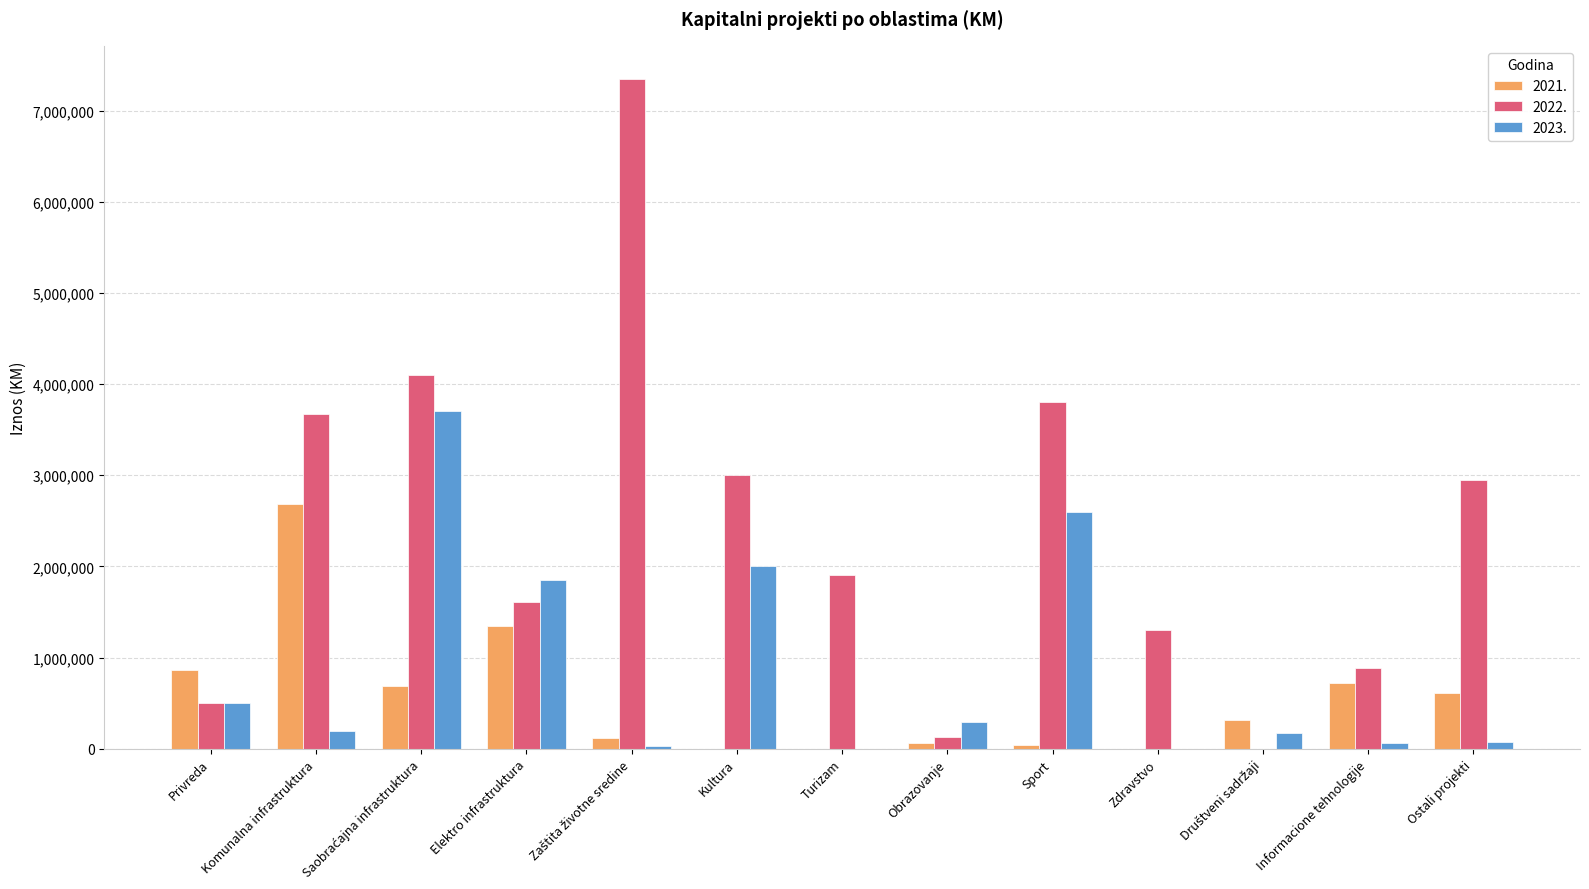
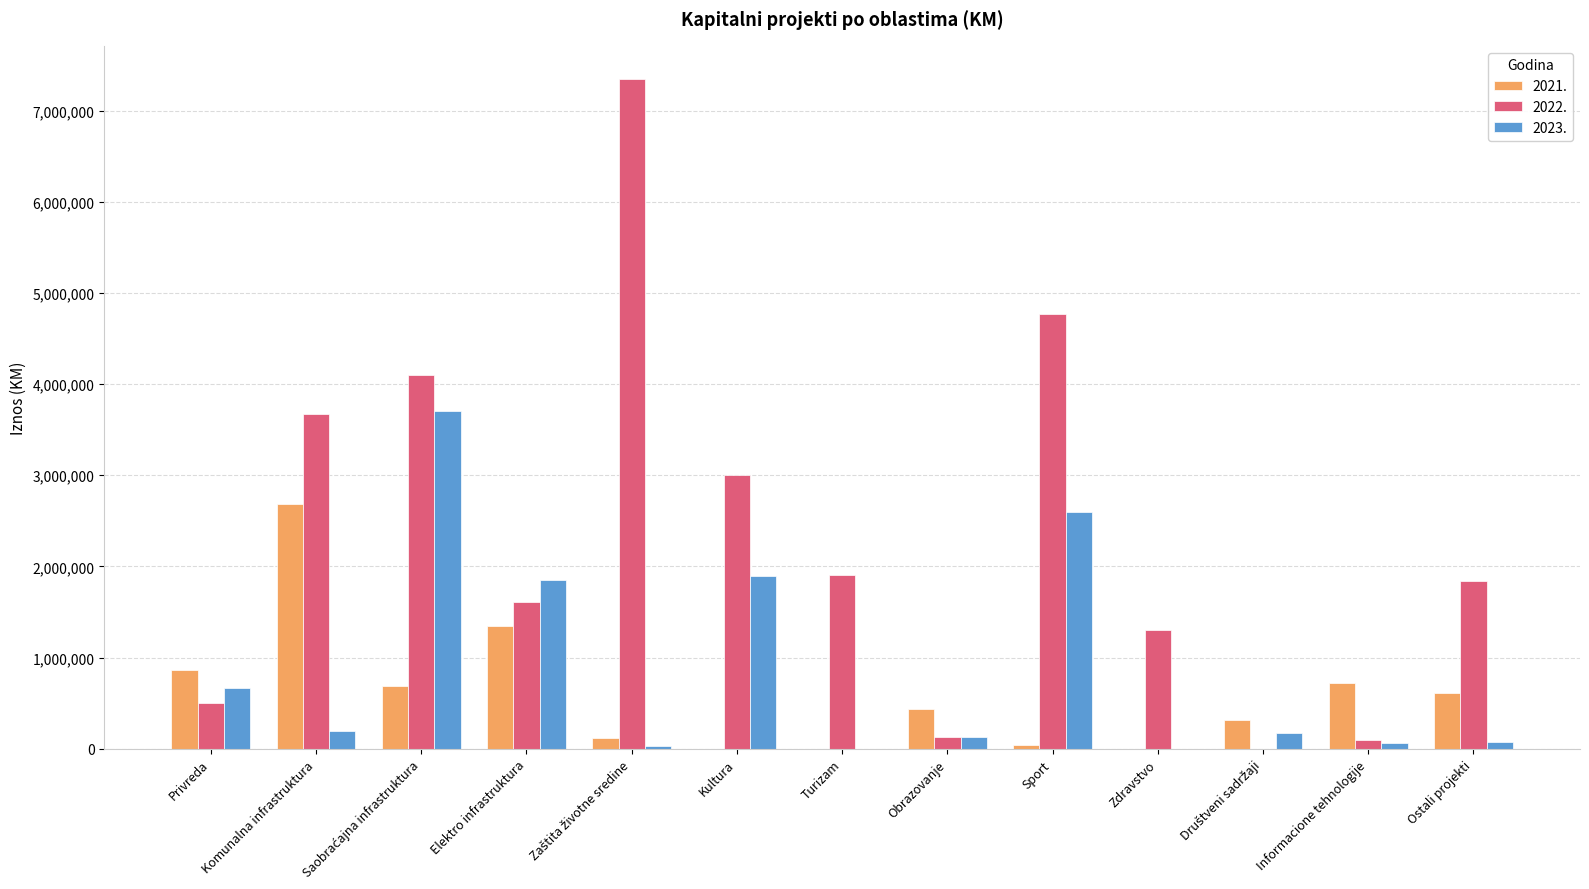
  {
    "2021.": {
      "Privreda": "900,000",
      "Komunalna infrastruktura": "2,700,000",
      "Saobraćajna infrastruktura": "700,000",
      "Elektro infrastruktura": "1,400,000",
      "Zaštita životne sredine": "100,000",
      "Kultura": "0",
      "Turizam": "0",
-     "Obrazovanje": "100,000",
+     "Obrazovanje": "400,000",
      "Sport": "0",
      "Zdravstvo": "0",
      "Društveni sadržaji": "300,000",
      "Informacione tehnologije": "700,000",
      "Ostali projekti": "600,000"
    },
    "2022.": {
      "Privreda": "500,000",
      "Komunalna infrastruktura": "3,700,000",
      "Saobraćajna infrastruktura": "4,100,000",
      "Elektro infrastruktura": "1,600,000",
      "Zaštita životne sredine": "7,300,000",
      "Kultura": "3,000,000",
      "Turizam": "1,900,000",
      "Obrazovanje": "100,000",
-     "Sport": "3,800,000",
+     "Sport": "4,800,000",
      "Zdravstvo": "1,300,000",
      "Društveni sadržaji": "0",
-     "Informacione tehnologije": "900,000",
-     "Ostali projekti": "2,900,000"
+     "Informacione tehnologije": "100,000",
+     "Ostali projekti": "1,800,000"
    },
    "2023.": {
-     "Privreda": "500,000",
+     "Privreda": "700,000",
      "Komunalna infrastruktura": "200,000",
      "Saobraćajna infrastruktura": "3,700,000",
      "Elektro infrastruktura": "1,900,000",
      "Zaštita životne sredine": "0",
-     "Kultura": "2,000,000",
+     "Kultura": "1,900,000",
      "Turizam": "0",
-     "Obrazovanje": "300,000",
+     "Obrazovanje": "100,000",
      "Sport": "2,600,000",
      "Zdravstvo": "0",
      "Društveni sadržaji": "200,000",
      "Informacione tehnologije": "100,000",
      "Ostali projekti": "100,000"
    }
  }
